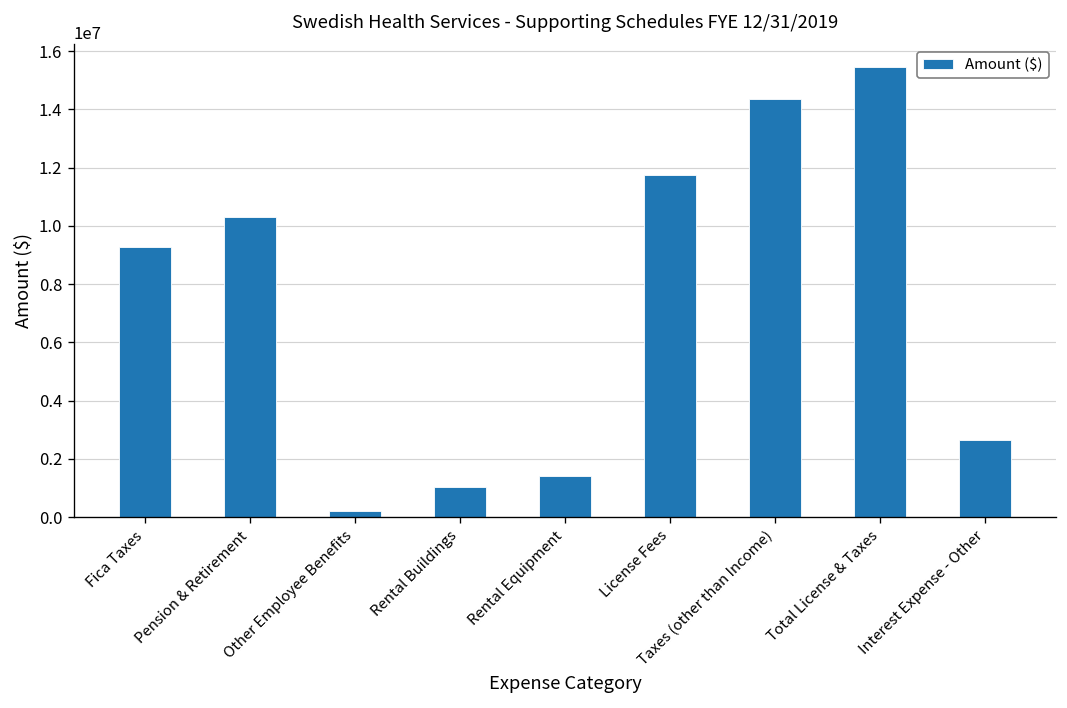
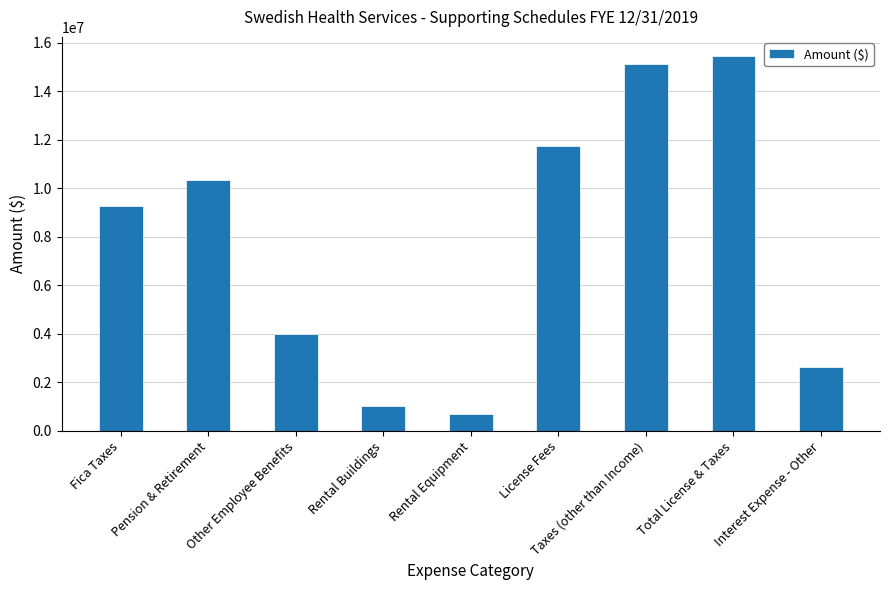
  {
    "Fica Taxes": 9300000,
    "Pension & Retirement": 10300000,
-   "Other Employee Benefits": 200000,
+   "Other Employee Benefits": 4000000,
    "Rental Buildings": 1000000,
-   "Rental Equipment": 1400000,
+   "Rental Equipment": 700000,
    "License Fees": 11700000,
-   "Taxes (other than Income)": 14400000,
+   "Taxes (other than Income)": 15100000,
    "Total License & Taxes": 15500000,
    "Interest Expense - Other": 2600000
  }
